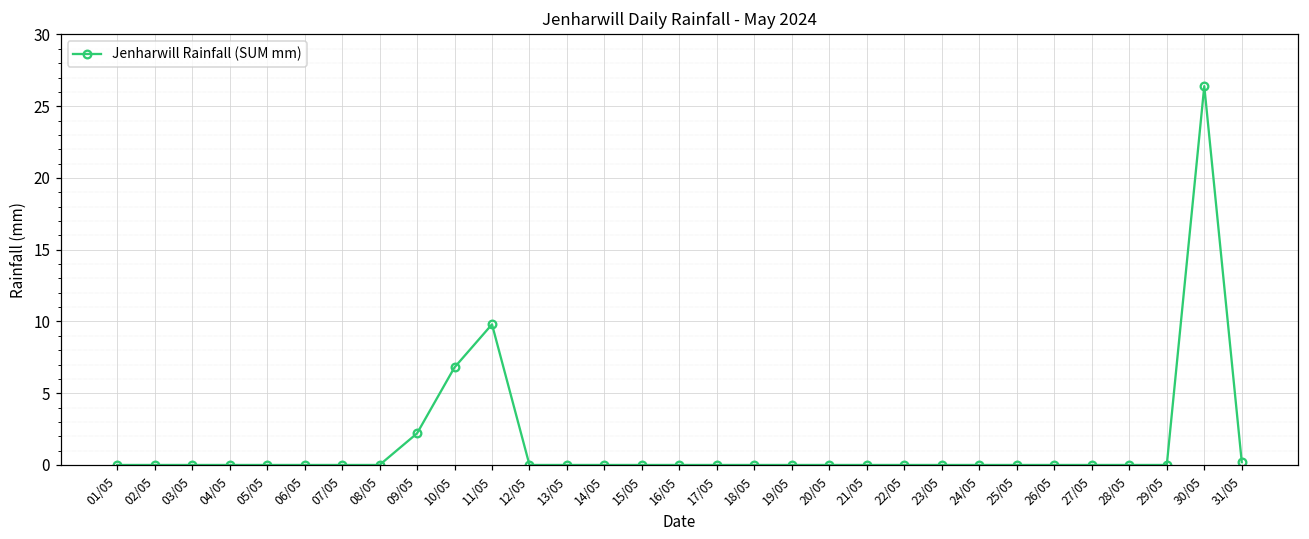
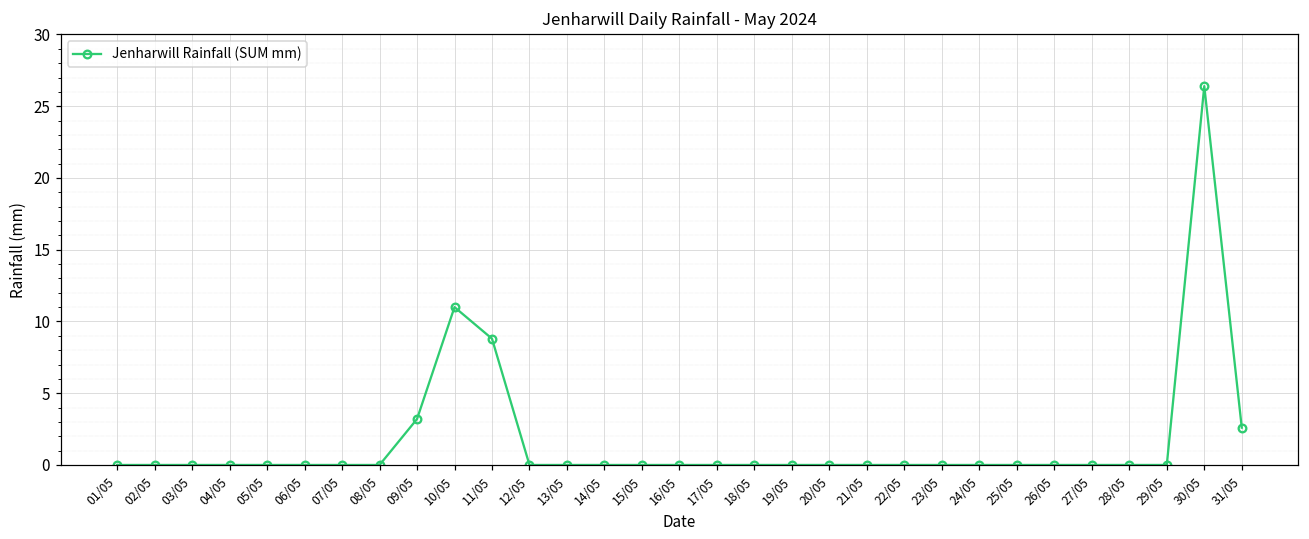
  {
    "01/05": 0.0,
    "02/05": 0.0,
    "03/05": 0.0,
    "04/05": 0.0,
    "05/05": 0.0,
    "06/05": 0.0,
    "07/05": 0.0,
    "08/05": 0.0,
-   "09/05": 2.2,
-   "10/05": 6.8,
-   "11/05": 9.8,
+   "09/05": 3.2,
+   "10/05": 11.0,
+   "11/05": 8.8,
    "12/05": 0.0,
    "13/05": 0.0,
    "14/05": 0.0,
    "15/05": 0.0,
    "16/05": 0.0,
    "17/05": 0.0,
    "18/05": 0.0,
    "19/05": 0.0,
    "20/05": 0.0,
    "21/05": 0.0,
    "22/05": 0.0,
    "23/05": 0.0,
    "24/05": 0.0,
    "25/05": 0.0,
    "26/05": 0.0,
    "27/05": 0.0,
    "28/05": 0.0,
    "29/05": 0.0,
    "30/05": 26.4,
-   "31/05": 0.2
+   "31/05": 2.6
  }
